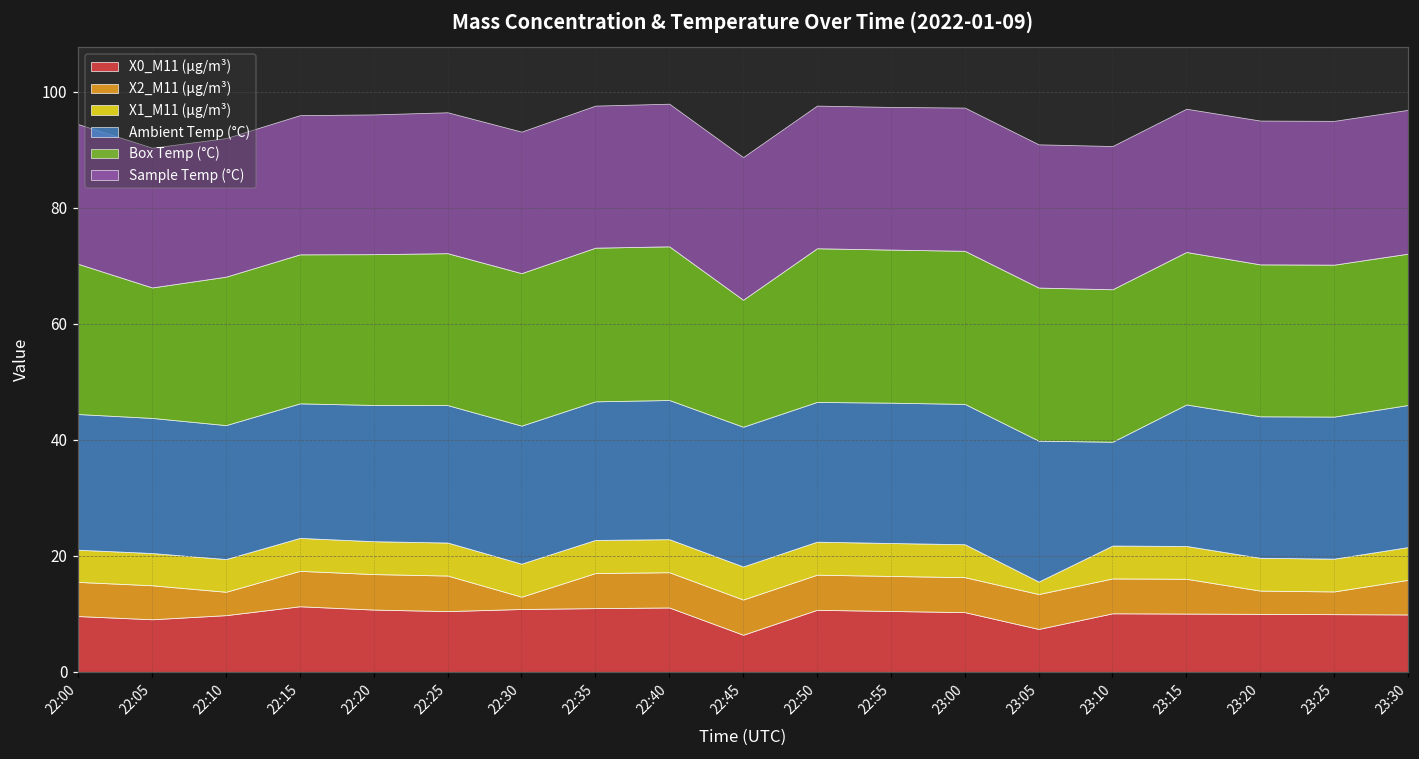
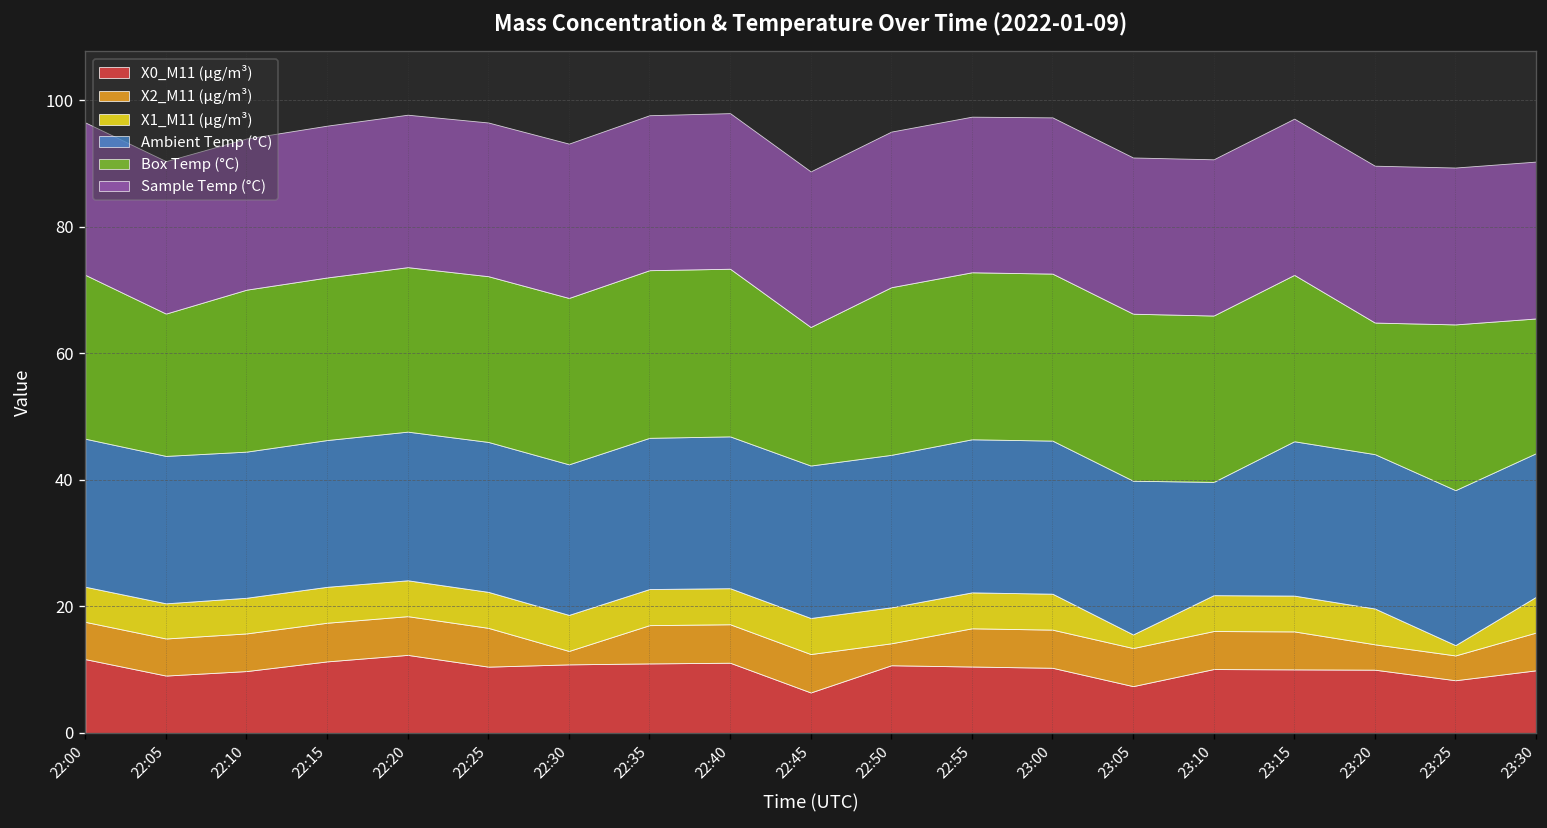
  {
    "X0_M11 (μg/m³)": {
-     "22:00": 10,
+     "22:00": 12,
      "22:05": 9,
      "22:10": 10,
      "22:15": 11,
-     "22:20": 11,
+     "22:20": 12,
      "22:25": 10,
      "22:30": 11,
      "22:35": 11,
      "22:40": 11,
      "22:45": 6,
      "22:50": 11,
      "22:55": 11,
      "23:00": 10,
      "23:05": 7,
      "23:10": 10,
      "23:15": 10,
      "23:20": 10,
-     "23:25": 10,
+     "23:25": 8,
      "23:30": 10
    },
    "X2_M11 (μg/m³)": {
      "22:00": 6,
      "22:05": 6,
-     "22:10": 4,
+     "22:10": 6,
      "22:15": 6,
      "22:20": 6,
      "22:25": 6,
      "22:30": 2,
      "22:35": 6,
      "22:40": 6,
      "22:45": 6,
-     "22:50": 6,
+     "22:50": 3,
      "22:55": 6,
      "23:00": 6,
      "23:05": 6,
      "23:10": 6,
      "23:15": 6,
      "23:20": 4,
      "23:25": 4,
      "23:30": 6
    },
    "X1_M11 (μg/m³)": {
      "22:00": 6,
      "22:05": 6,
      "22:10": 6,
      "22:15": 6,
      "22:20": 6,
      "22:25": 6,
      "22:30": 6,
      "22:35": 6,
      "22:40": 6,
      "22:45": 6,
      "22:50": 6,
      "22:55": 6,
      "23:00": 6,
      "23:05": 2,
      "23:10": 6,
      "23:15": 6,
      "23:20": 6,
-     "23:25": 6,
+     "23:25": 2,
      "23:30": 6
    },
    "Ambient Temp (°C)": {
      "22:00": 23,
      "22:05": 23,
      "22:10": 23,
      "22:15": 23,
      "22:20": 24,
      "22:25": 24,
      "22:30": 24,
      "22:35": 24,
      "22:40": 24,
      "22:45": 24,
      "22:50": 24,
      "22:55": 24,
      "23:00": 24,
      "23:05": 24,
      "23:10": 18,
      "23:15": 24,
      "23:20": 24,
      "23:25": 24,
-     "23:30": 25
+     "23:30": 23
    },
    "Box Temp (°C)": {
      "22:00": 26,
      "22:05": 22,
      "22:10": 26,
      "22:15": 26,
      "22:20": 26,
      "22:25": 26,
      "22:30": 26,
      "22:35": 27,
      "22:40": 27,
      "22:45": 22,
      "22:50": 27,
      "22:55": 26,
      "23:00": 26,
      "23:05": 26,
      "23:10": 26,
      "23:15": 26,
-     "23:20": 26,
+     "23:20": 21,
      "23:25": 26,
-     "23:30": 26
+     "23:30": 21
    },
    "Sample Temp (°C)": {
      "22:00": 24,
      "22:15": 24,
      "22:20": 24,
      "22:25": 24,
      "22:30": 24,
      "22:35": 25,
      "22:40": 25,
      "22:45": 25,
      "22:50": 25,
      "22:55": 25,
      "23:00": 25,
      "23:05": 25,
      "23:10": 25,
      "23:15": 25,
      "23:20": 25,
      "23:25": 25,
      "23:30": 25
    }
  }
